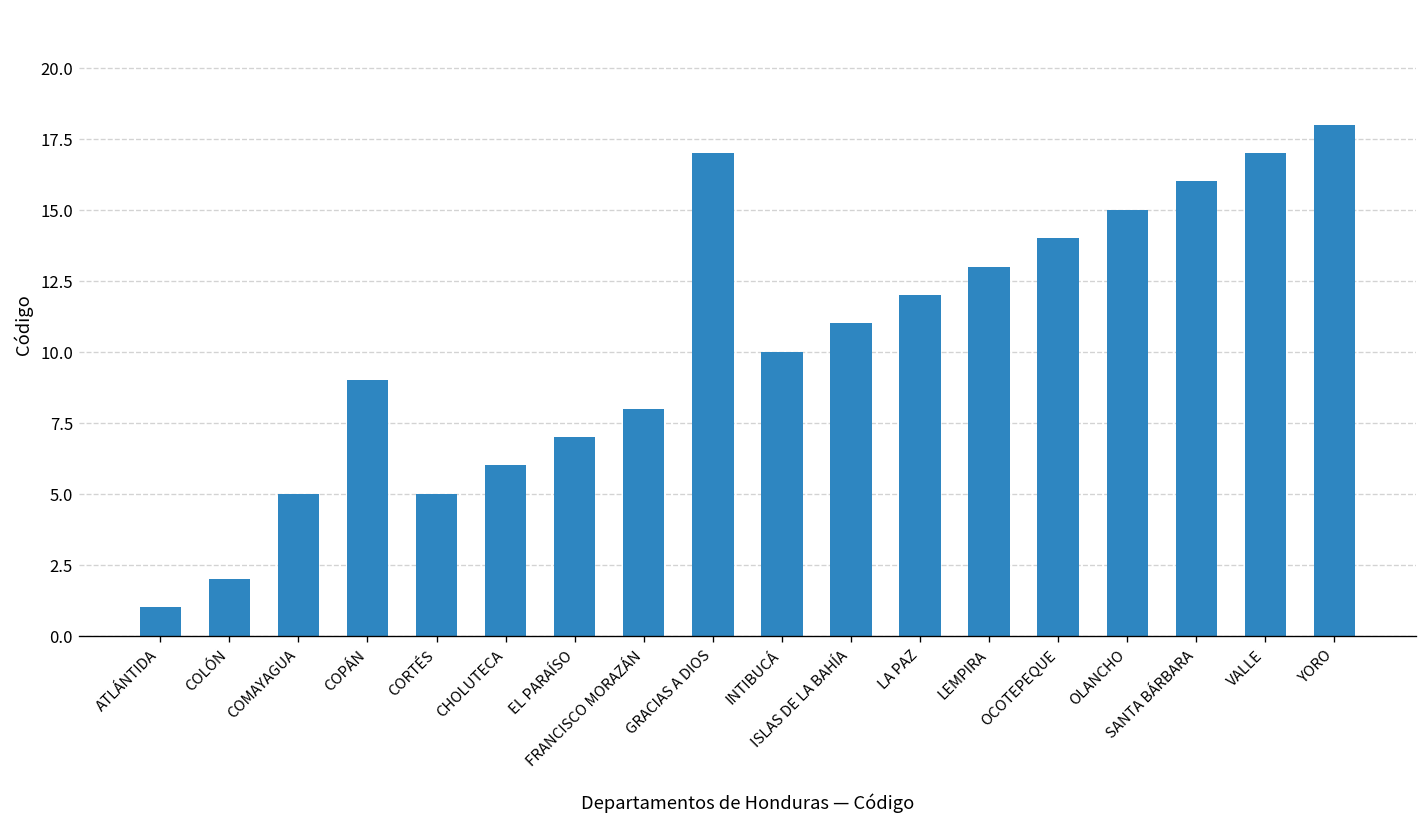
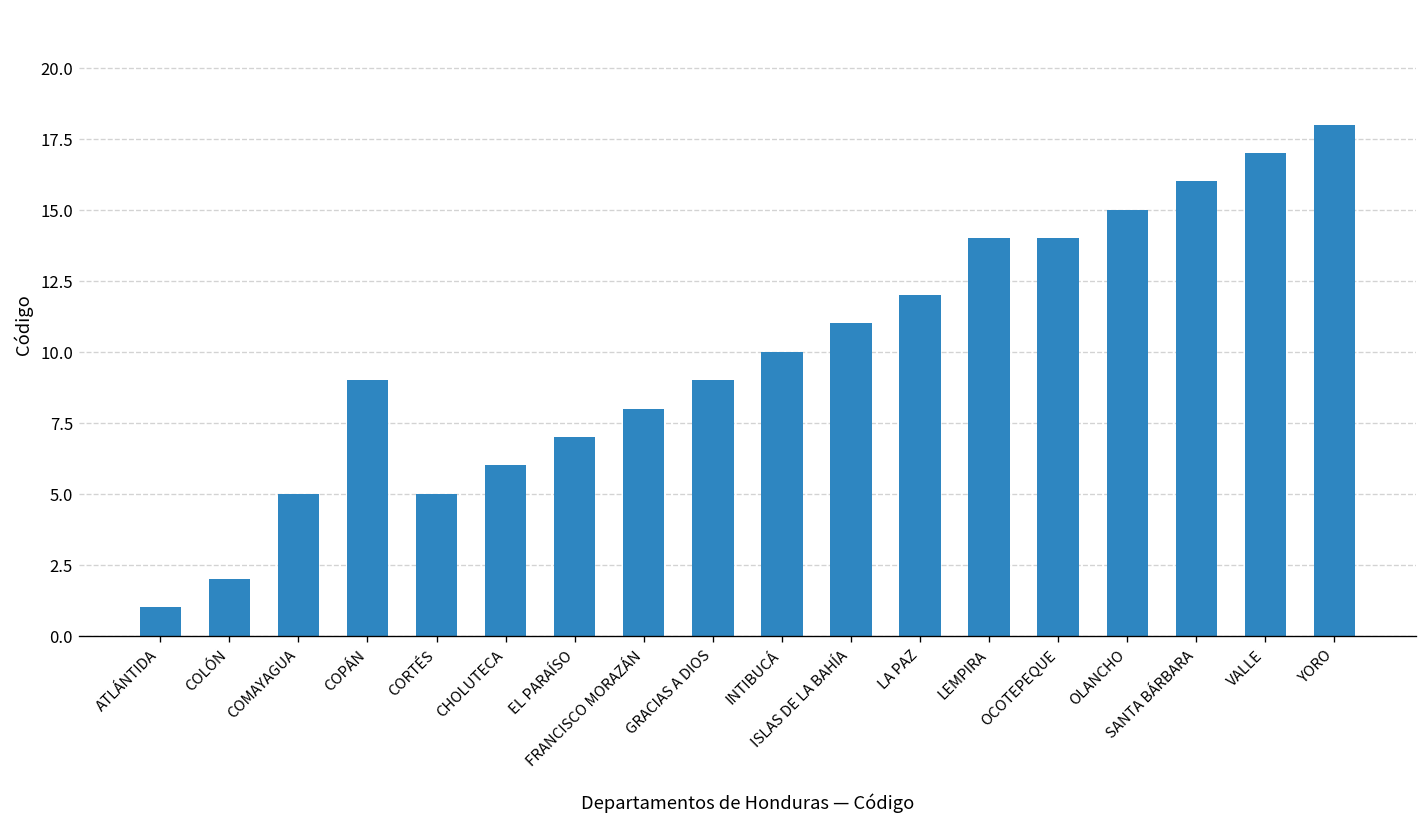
  {
    "ATLÁNTIDA": 1,
    "COLÓN": 2,
    "COMAYAGUA": 5,
    "COPÁN": 9,
    "CORTÉS": 5,
    "CHOLUTECA": 6,
    "EL PARAÍSO": 7,
    "FRANCISCO MORAZÁN": 8,
-   "GRACIAS A DIOS": 17,
+   "GRACIAS A DIOS": 9,
    "INTIBUCÁ": 10,
    "ISLAS DE LA BAHÍA": 11,
    "LA PAZ": 12,
-   "LEMPIRA": 13,
+   "LEMPIRA": 14,
    "OCOTEPEQUE": 14,
    "OLANCHO": 15,
    "SANTA BÁRBARA": 16,
    "VALLE": 17,
    "YORO": 18
  }
